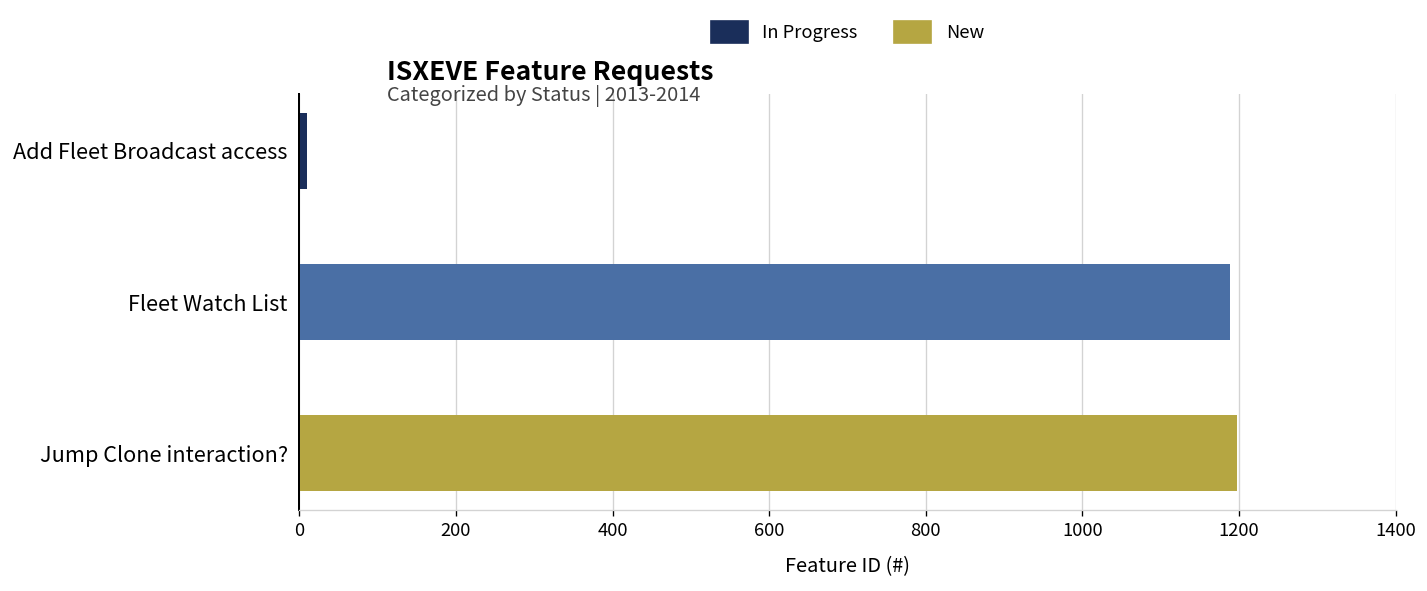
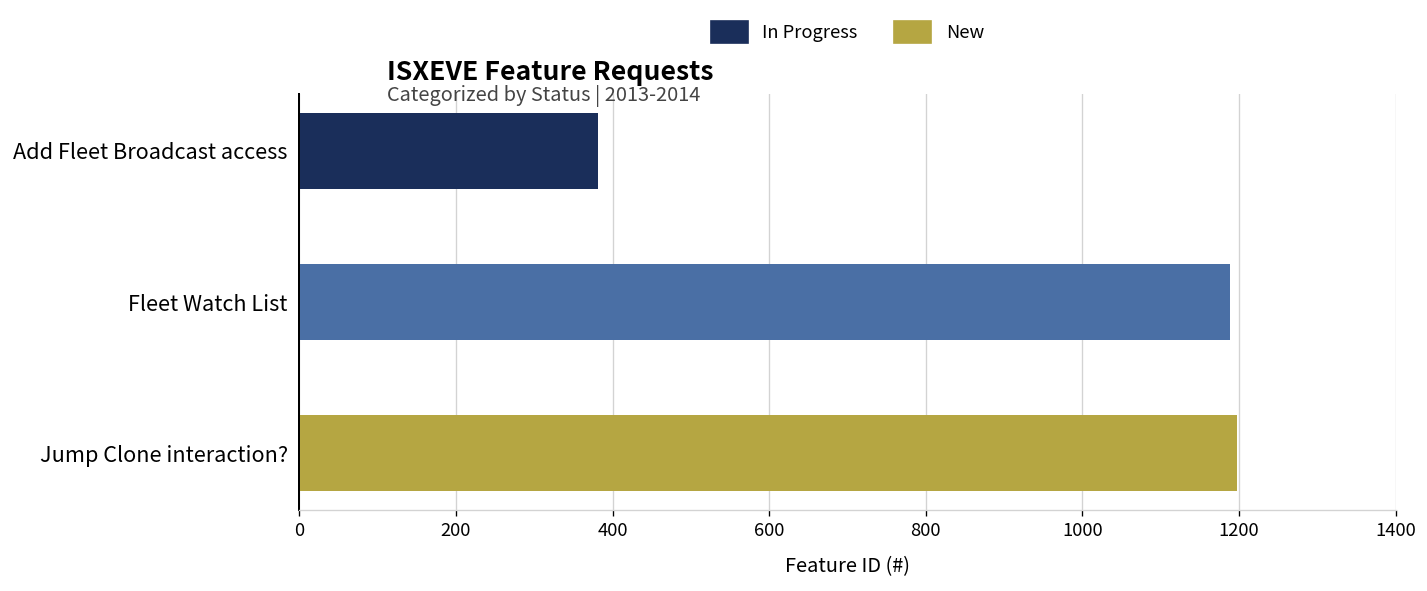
  {
-   "Add Fleet Broadcast access": 10,
+   "Add Fleet Broadcast access": 380,
    "Fleet Watch List": 1190,
    "Jump Clone interaction?": 1200
  }
